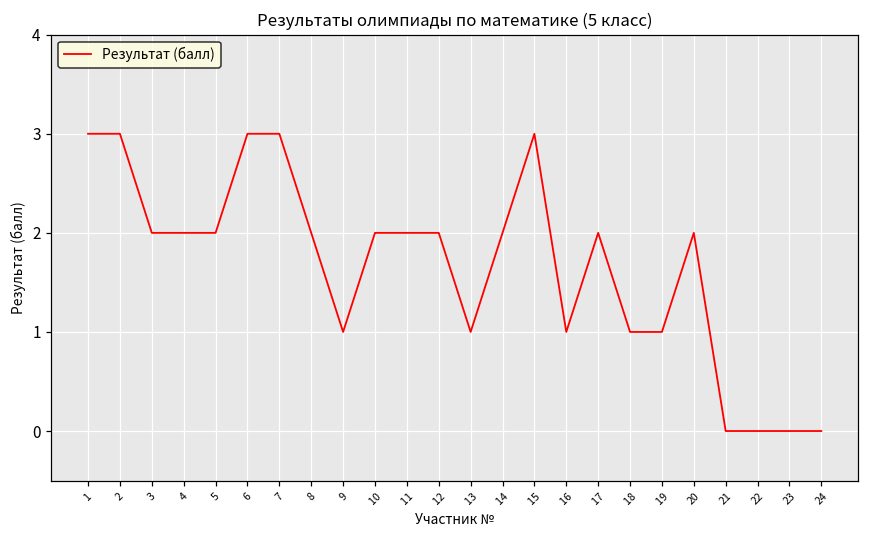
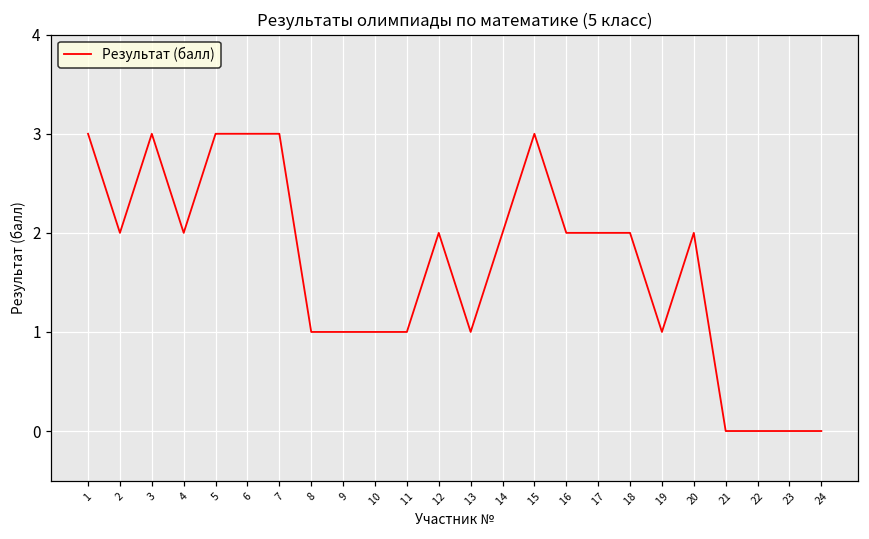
  {
    "1": 3,
-   "2": 3,
-   "3": 2,
+   "2": 2,
+   "3": 3,
    "4": 2,
-   "5": 2,
+   "5": 3,
    "6": 3,
    "7": 3,
-   "8": 2,
+   "8": 1,
    "9": 1,
-   "10": 2,
-   "11": 2,
+   "10": 1,
+   "11": 1,
    "12": 2,
    "13": 1,
    "14": 2,
    "15": 3,
-   "16": 1,
+   "16": 2,
    "17": 2,
-   "18": 1,
+   "18": 2,
    "19": 1,
    "20": 2,
    "21": 0,
    "22": 0,
    "23": 0,
    "24": 0
  }
